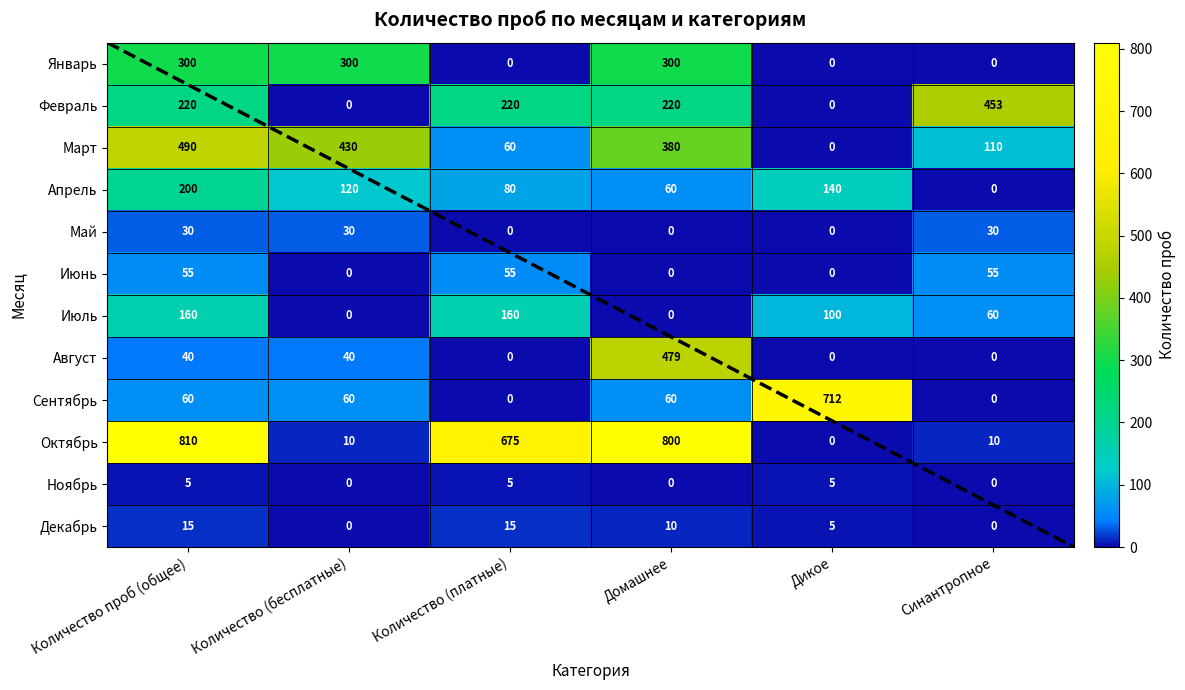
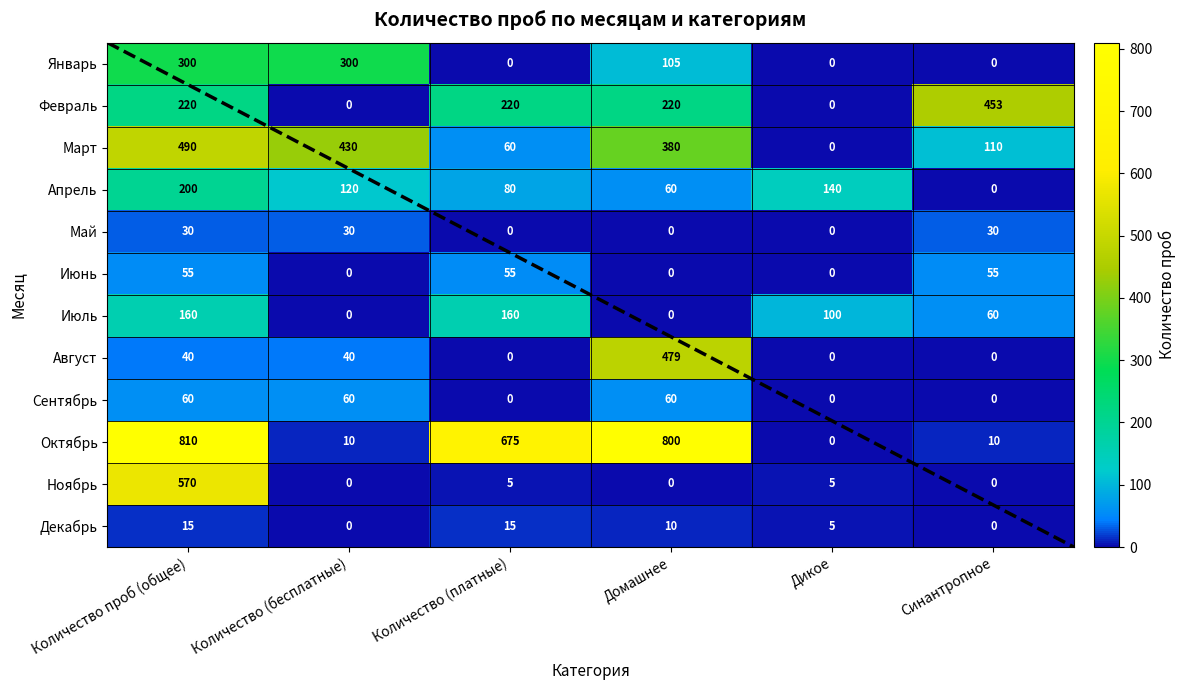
  {
    "Январь": {
      "Количество проб (общее)": 300,
      "Количество (бесплатные)": 300,
      "Количество (платные)": 0,
-     "Домашнее": 300,
+     "Домашнее": 105,
      "Дикое": 0,
      "Синантропное": 0
    },
    "Февраль": {
      "Количество проб (общее)": 220,
      "Количество (бесплатные)": 0,
      "Количество (платные)": 220,
      "Домашнее": 220,
      "Дикое": 0,
      "Синантропное": 453
    },
    "Март": {
      "Количество проб (общее)": 490,
      "Количество (бесплатные)": 430,
      "Количество (платные)": 60,
      "Домашнее": 380,
      "Дикое": 0,
      "Синантропное": 110
    },
    "Апрель": {
      "Количество проб (общее)": 200,
      "Количество (бесплатные)": 120,
      "Количество (платные)": 80,
      "Домашнее": 60,
      "Дикое": 140,
      "Синантропное": 0
    },
    "Май": {
      "Количество проб (общее)": 30,
      "Количество (бесплатные)": 30,
      "Количество (платные)": 0,
      "Домашнее": 0,
      "Дикое": 0,
      "Синантропное": 30
    },
    "Июнь": {
      "Количество проб (общее)": 55,
      "Количество (бесплатные)": 0,
      "Количество (платные)": 55,
      "Домашнее": 0,
      "Дикое": 0,
      "Синантропное": 55
    },
    "Июль": {
      "Количество проб (общее)": 160,
      "Количество (бесплатные)": 0,
      "Количество (платные)": 160,
      "Домашнее": 0,
      "Дикое": 100,
      "Синантропное": 60
    },
    "Август": {
      "Количество проб (общее)": 40,
      "Количество (бесплатные)": 40,
      "Количество (платные)": 0,
      "Домашнее": 479,
      "Дикое": 0,
      "Синантропное": 0
    },
    "Сентябрь": {
      "Количество проб (общее)": 60,
      "Количество (бесплатные)": 60,
      "Количество (платные)": 0,
      "Домашнее": 60,
-     "Дикое": 712,
+     "Дикое": 0,
      "Синантропное": 0
    },
    "Октябрь": {
      "Количество проб (общее)": 810,
      "Количество (бесплатные)": 10,
      "Количество (платные)": 675,
      "Домашнее": 800,
      "Дикое": 0,
      "Синантропное": 10
    },
    "Ноябрь": {
-     "Количество проб (общее)": 5,
+     "Количество проб (общее)": 570,
      "Количество (бесплатные)": 0,
      "Количество (платные)": 5,
      "Домашнее": 0,
      "Дикое": 5,
      "Синантропное": 0
    },
    "Декабрь": {
      "Количество проб (общее)": 15,
      "Количество (бесплатные)": 0,
      "Количество (платные)": 15,
      "Домашнее": 10,
      "Дикое": 5,
      "Синантропное": 0
    }
  }
